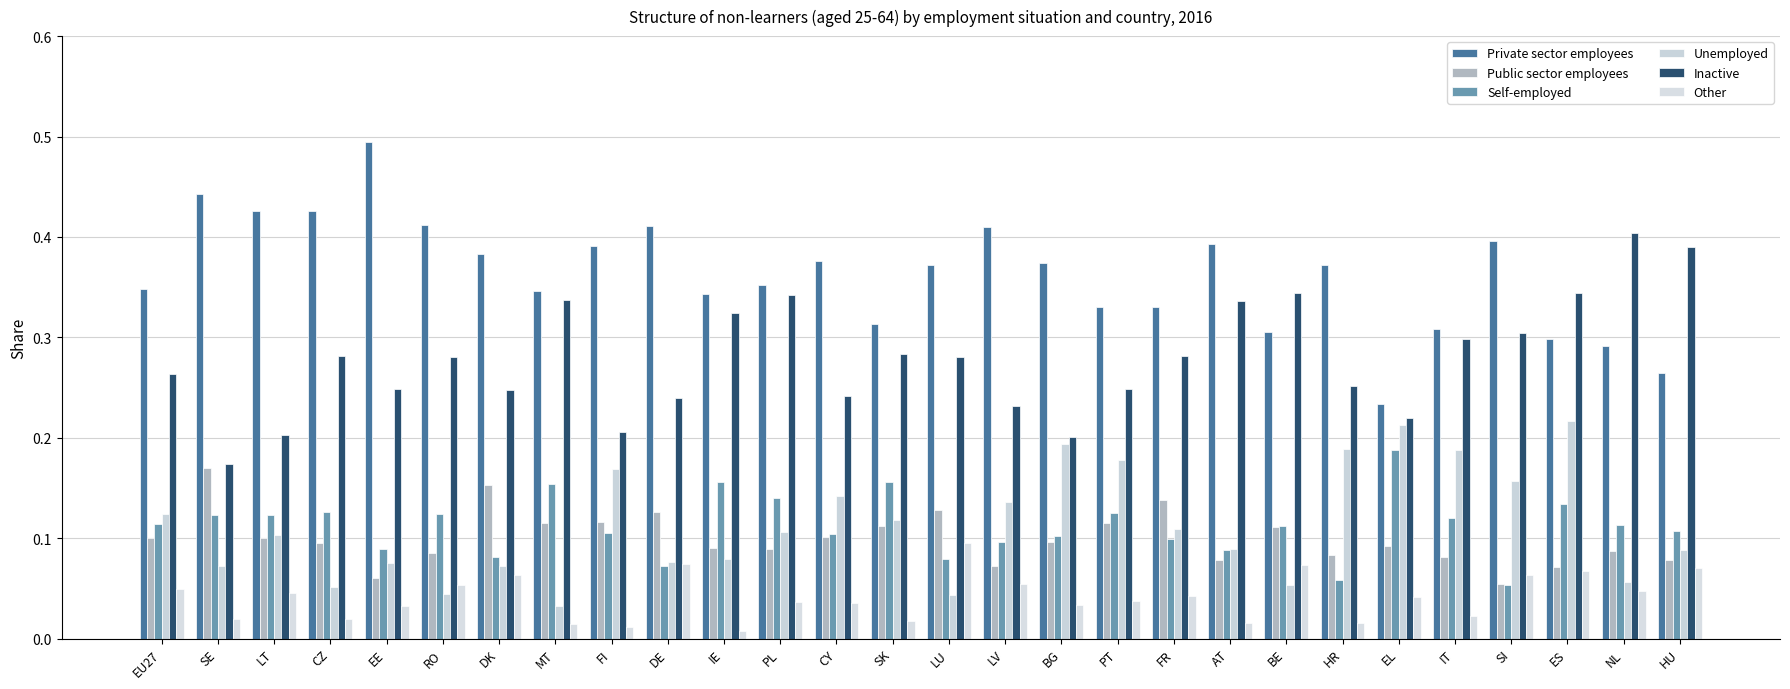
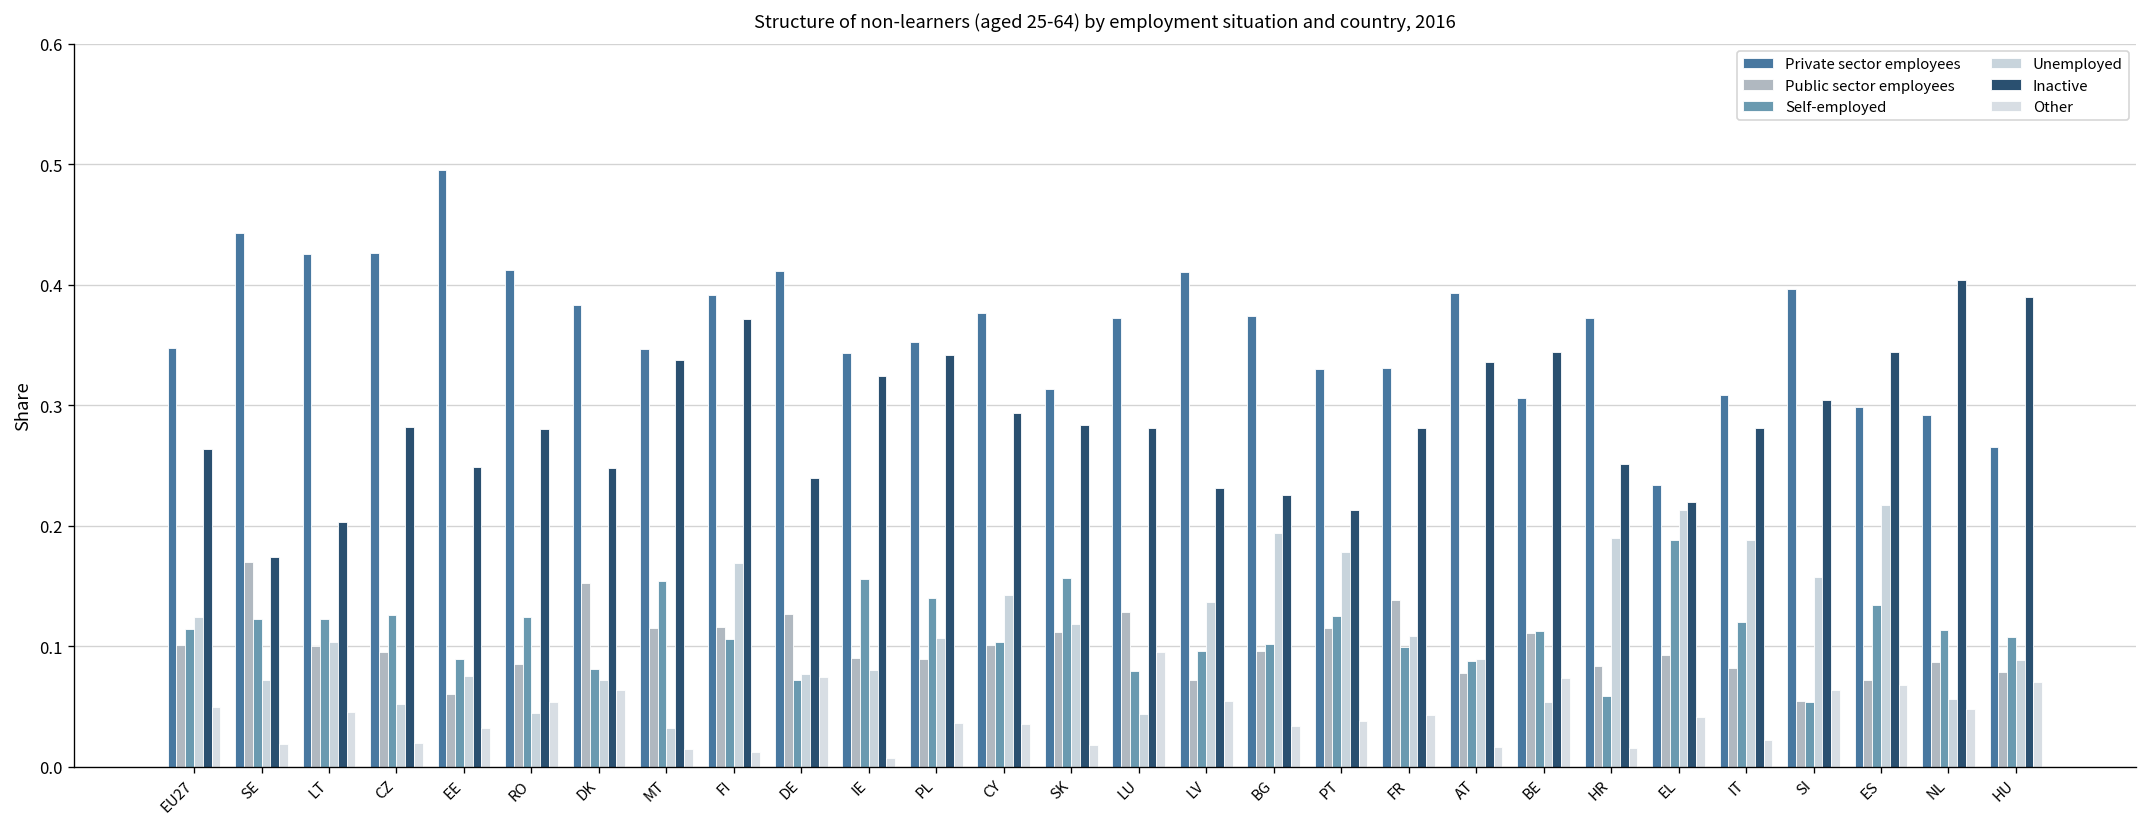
  {
    "Inactive": {
      "EU27": 0.264,
      "SE": 0.174,
      "LT": 0.203,
      "CZ": 0.282,
      "EE": 0.249,
      "RO": 0.280,
      "DK": 0.248,
      "MT": 0.338,
-     "FI": 0.206,
+     "FI": 0.371,
      "DE": 0.239,
      "IE": 0.324,
      "PL": 0.342,
-     "CY": 0.241,
+     "CY": 0.293,
      "SK": 0.283,
      "LU": 0.281,
      "LV": 0.231,
-     "BG": 0.201,
-     "PT": 0.248,
+     "BG": 0.226,
+     "PT": 0.213,
      "FR": 0.281,
      "AT": 0.336,
      "BE": 0.344,
      "HR": 0.251,
      "EL": 0.219,
-     "IT": 0.298,
+     "IT": 0.281,
      "SI": 0.304,
      "ES": 0.344,
      "NL": 0.404,
      "HU": 0.390
    }
  }
